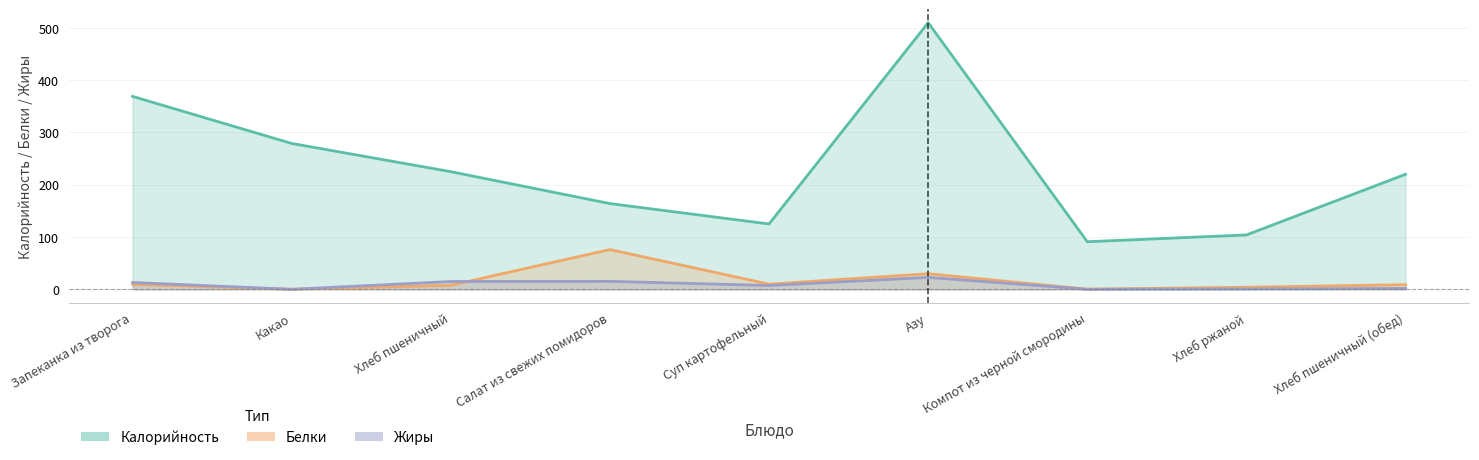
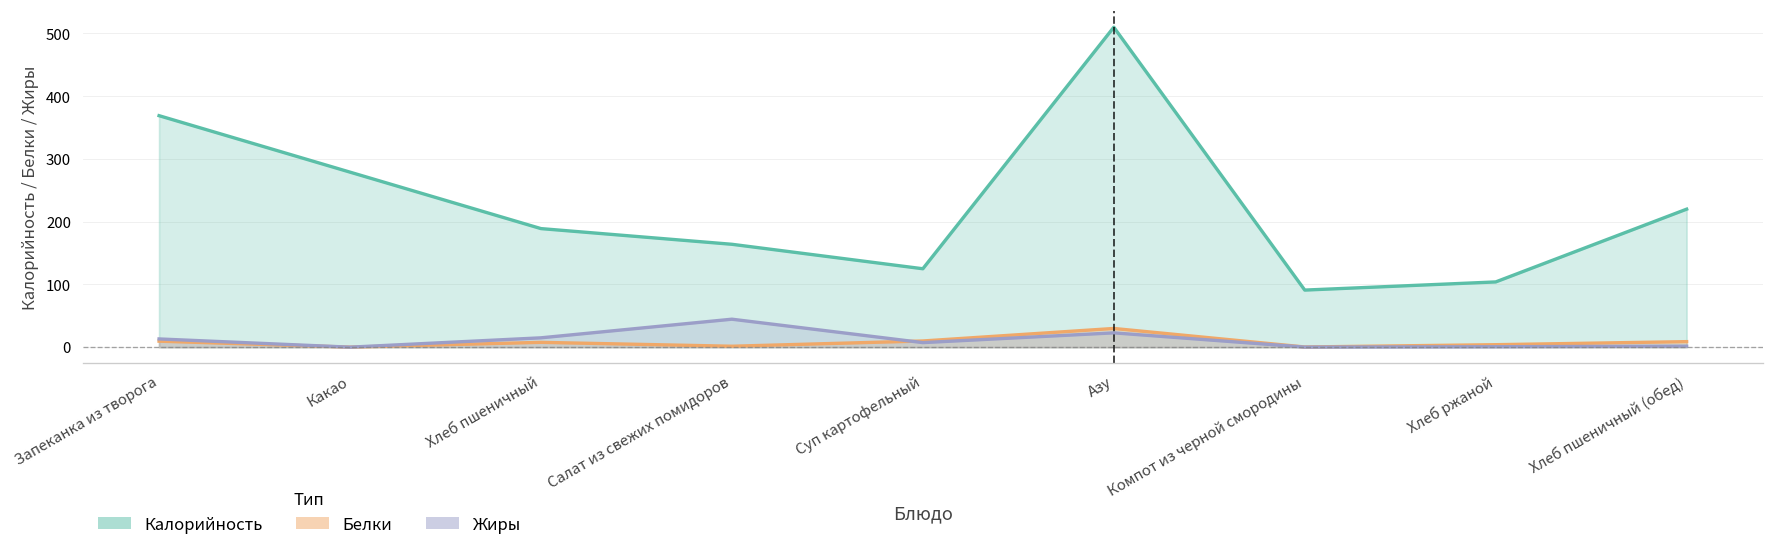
  {
    "Калорийность": {
      "Запеканка из творога": 370,
      "Какао": 280,
-     "Хлеб пшеничный": 230,
+     "Хлеб пшеничный": 190,
      "Салат из свежих помидоров": 160,
      "Суп картофельный": 130,
      "Азу": 510,
      "Компот из черной смородины": 90,
      "Хлеб ржаной": 100,
      "Хлеб пшеничный (обед)": 220
    },
    "Белки": {
      "Хлеб пшеничный": 10,
-     "Салат из свежих помидоров": 80,
+     "Салат из свежих помидоров": 0,
      "Азу": 30,
      "Хлеб пшеничный (обед)": 10
    },
    "Жиры": {
      "Хлеб пшеничный": 10,
-     "Салат из свежих помидоров": 20,
+     "Салат из свежих помидоров": 40,
      "Азу": 20,
      "Хлеб пшеничный (обед)": 0
    }
  }
